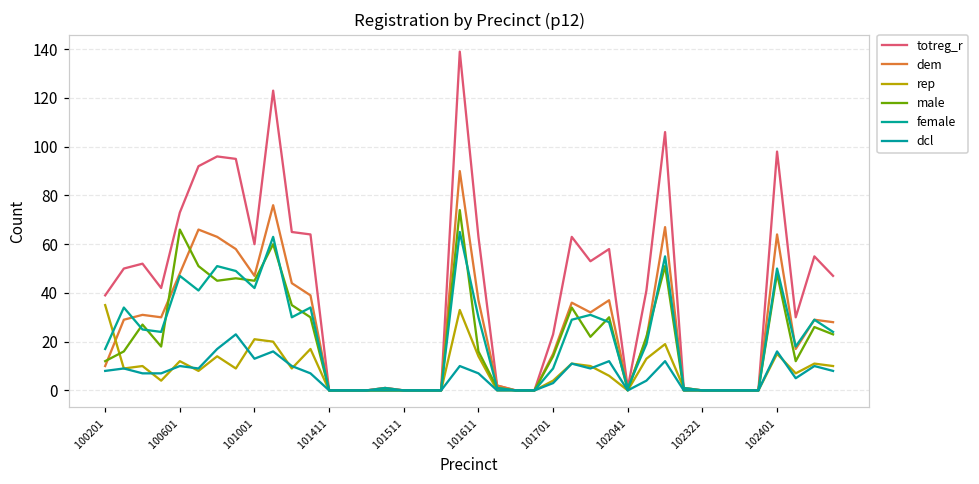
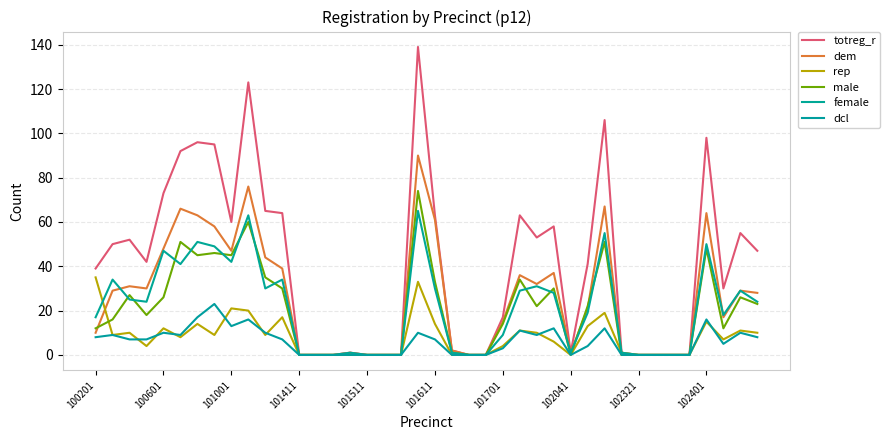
  {
    "totreg_r": {
      "100201": 39,
      "100601": 73,
      "101001": 60,
      "101611": 63,
-     "101701": 23,
+     "101701": 17,
      "102401": 98
    },
    "dem": {
      "100201": 10,
      "101001": 47,
-     "101611": 37,
+     "101611": 61,
      "102401": 64
    },
    "rep": {
      "100201": 35,
      "100601": 12,
      "101001": 21,
      "101611": 14
    },
    "male": {
      "100201": 12,
-     "100601": 66,
+     "100601": 26,
      "101001": 45,
-     "101611": 16,
+     "101611": 33,
      "102401": 48
    }
  }
